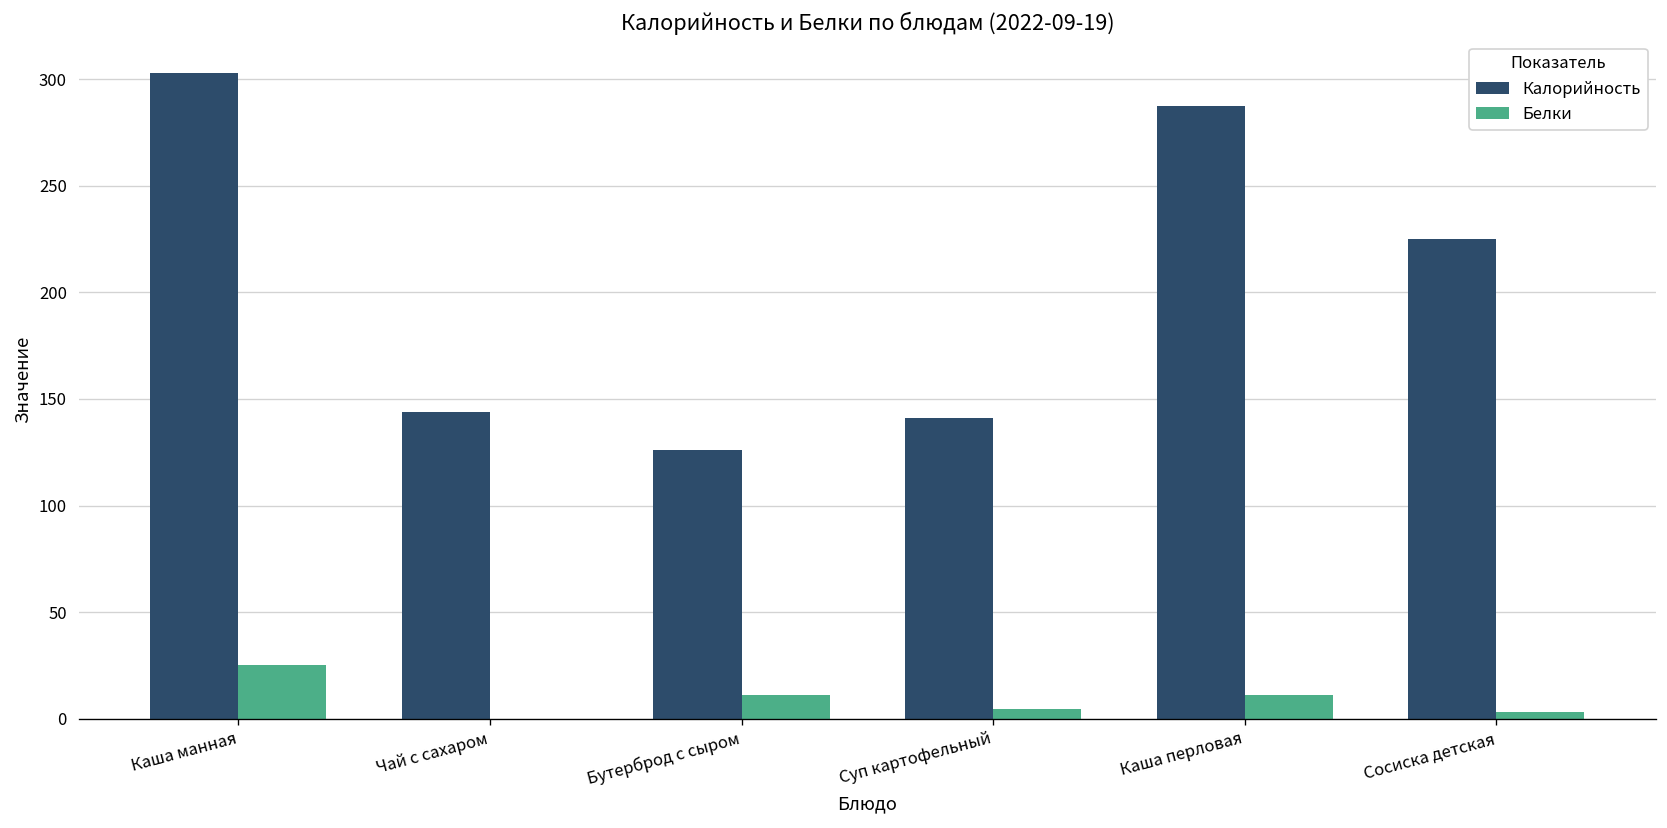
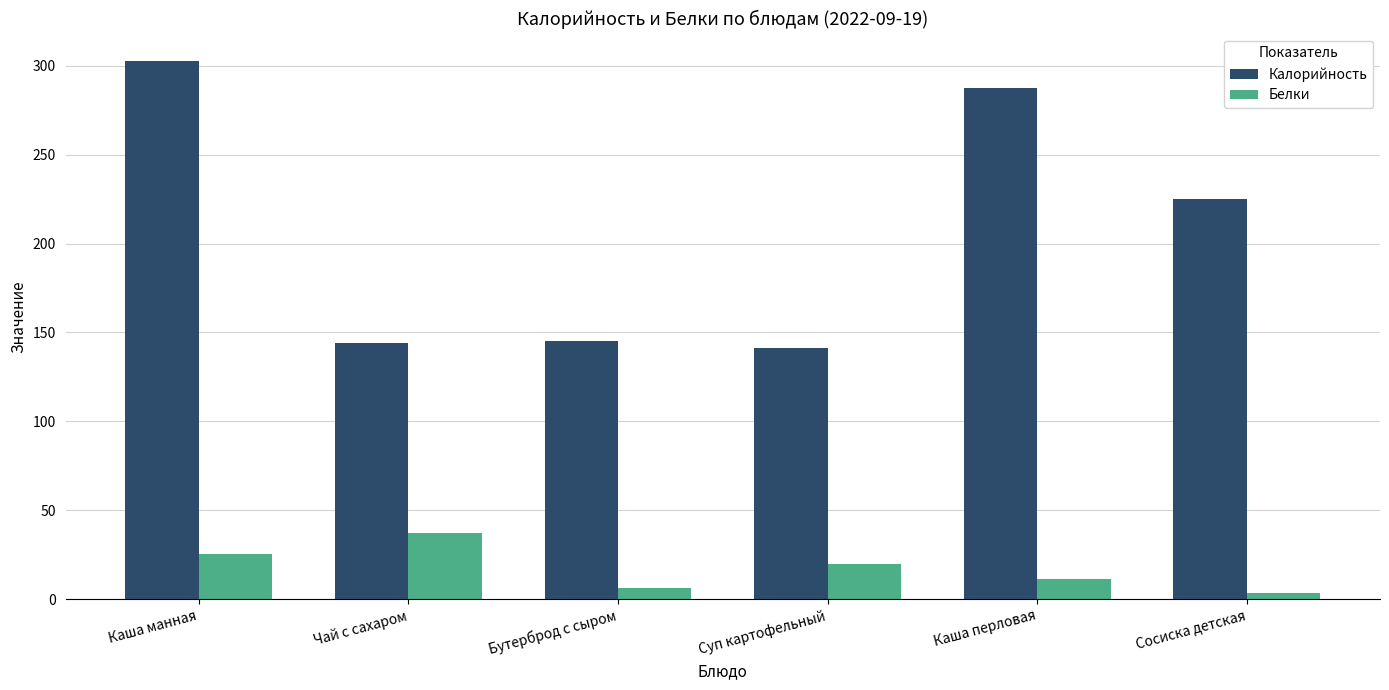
  {
    "Калорийность": {
      "Каша манная": 303,
      "Чай с сахаром": 144,
-     "Бутерброд с сыром": 126,
+     "Бутерброд с сыром": 145,
      "Суп картофельный": 141,
      "Каша перловая": 288,
      "Сосиска детская": 225
    },
    "Белки": {
      "Каша манная": 25,
-     "Чай с сахаром": 0,
-     "Бутерброд с сыром": 11,
-     "Суп картофельный": 4,
+     "Чай с сахаром": 37,
+     "Бутерброд с сыром": 6,
+     "Суп картофельный": 20,
      "Каша перловая": 11,
      "Сосиска детская": 3
    }
  }
